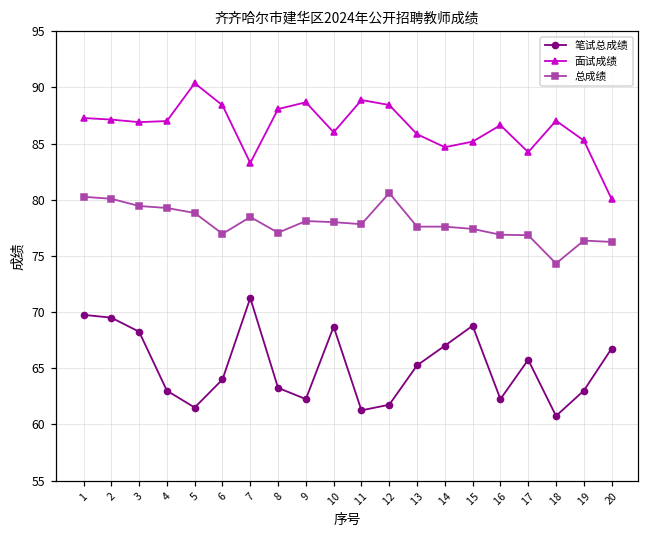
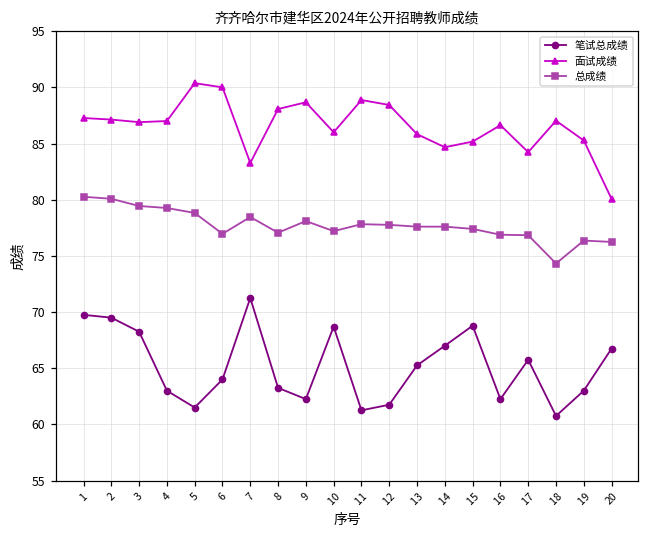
  {
    "笔试总成绩": {
      "1": 69.8,
      "2": 69.5,
      "3": 68.3,
      "4": 63.0,
      "5": 61.5,
      "6": 64.0,
      "7": 71.3,
      "8": 63.3,
      "9": 62.3,
      "10": 68.7,
      "11": 61.3,
      "12": 61.8,
      "13": 65.3,
      "14": 67.0,
      "15": 68.8,
      "16": 62.3,
      "17": 65.8,
      "18": 60.8,
      "19": 63.0,
      "20": 66.8
    },
    "面试成绩": {
      "1": 87.3,
      "2": 87.1,
      "3": 86.9,
      "4": 87.0,
      "5": 90.4,
-     "6": 88.4,
+     "6": 90.0,
      "7": 83.3,
      "8": 88.1,
      "9": 88.7,
      "10": 86.0,
      "11": 88.9,
      "12": 88.4,
      "13": 85.8,
      "14": 84.7,
      "15": 85.2,
      "16": 86.6,
      "17": 84.2,
      "18": 87.0,
      "19": 85.3,
      "20": 80.1
    },
    "总成绩": {
      "1": 80.3,
      "2": 80.1,
      "3": 79.4,
      "4": 79.3,
      "5": 78.8,
      "6": 77.0,
      "7": 78.5,
      "8": 77.1,
      "9": 78.1,
-     "10": 78.0,
+     "10": 77.2,
      "11": 77.8,
-     "12": 80.6,
+     "12": 77.8,
      "13": 77.6,
      "14": 77.6,
      "15": 77.4,
      "16": 76.9,
      "17": 76.8,
      "18": 74.3,
      "19": 76.4,
      "20": 76.2
    }
  }
